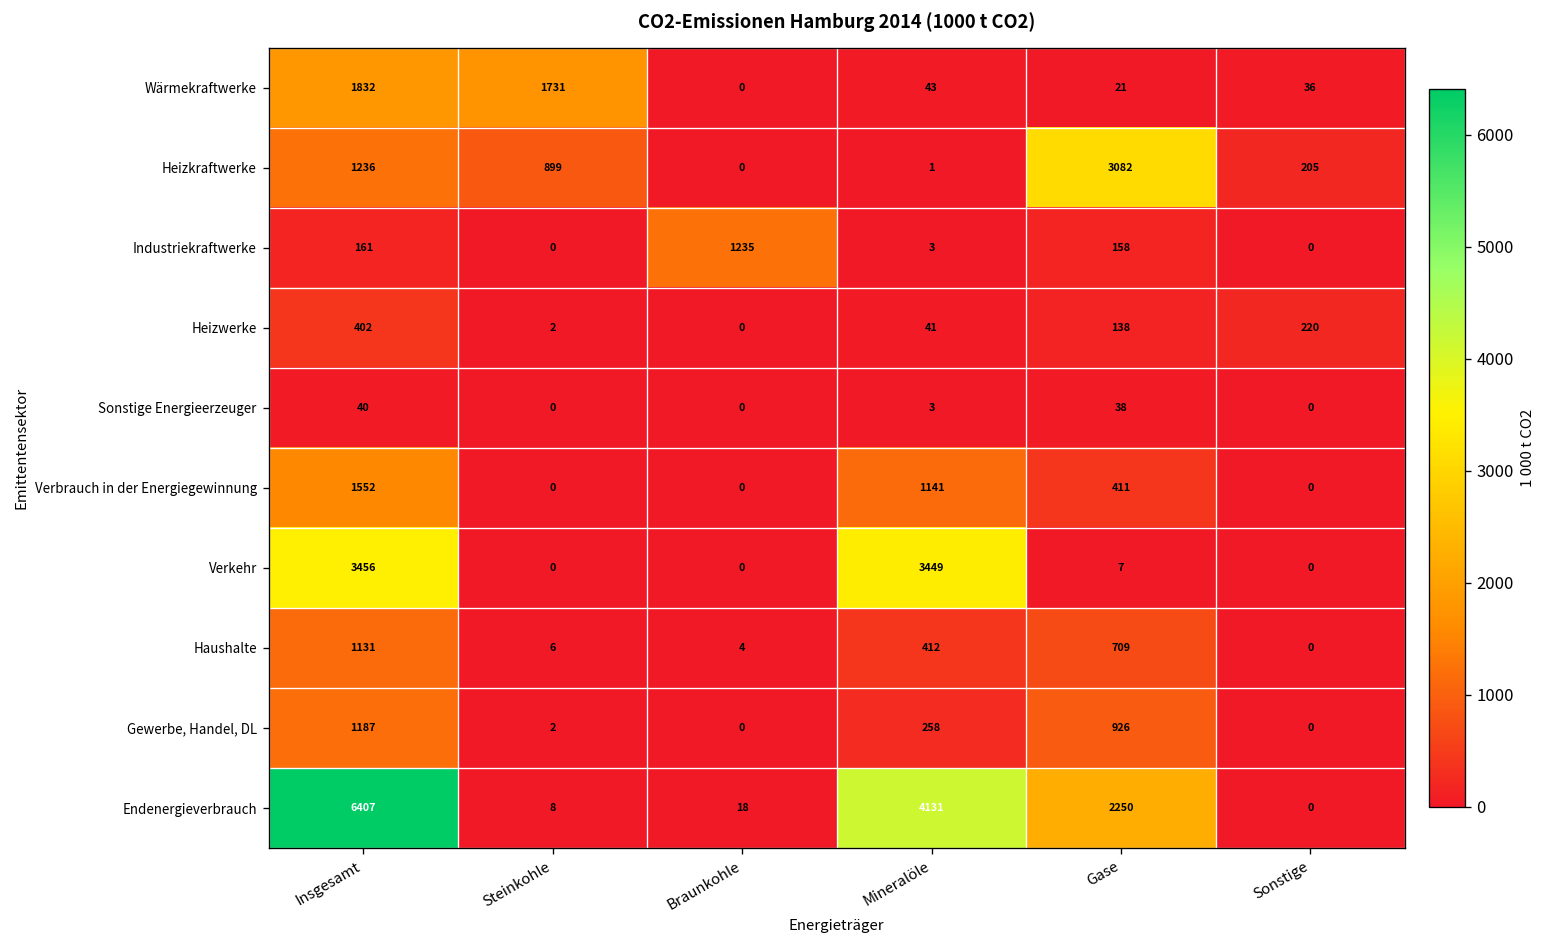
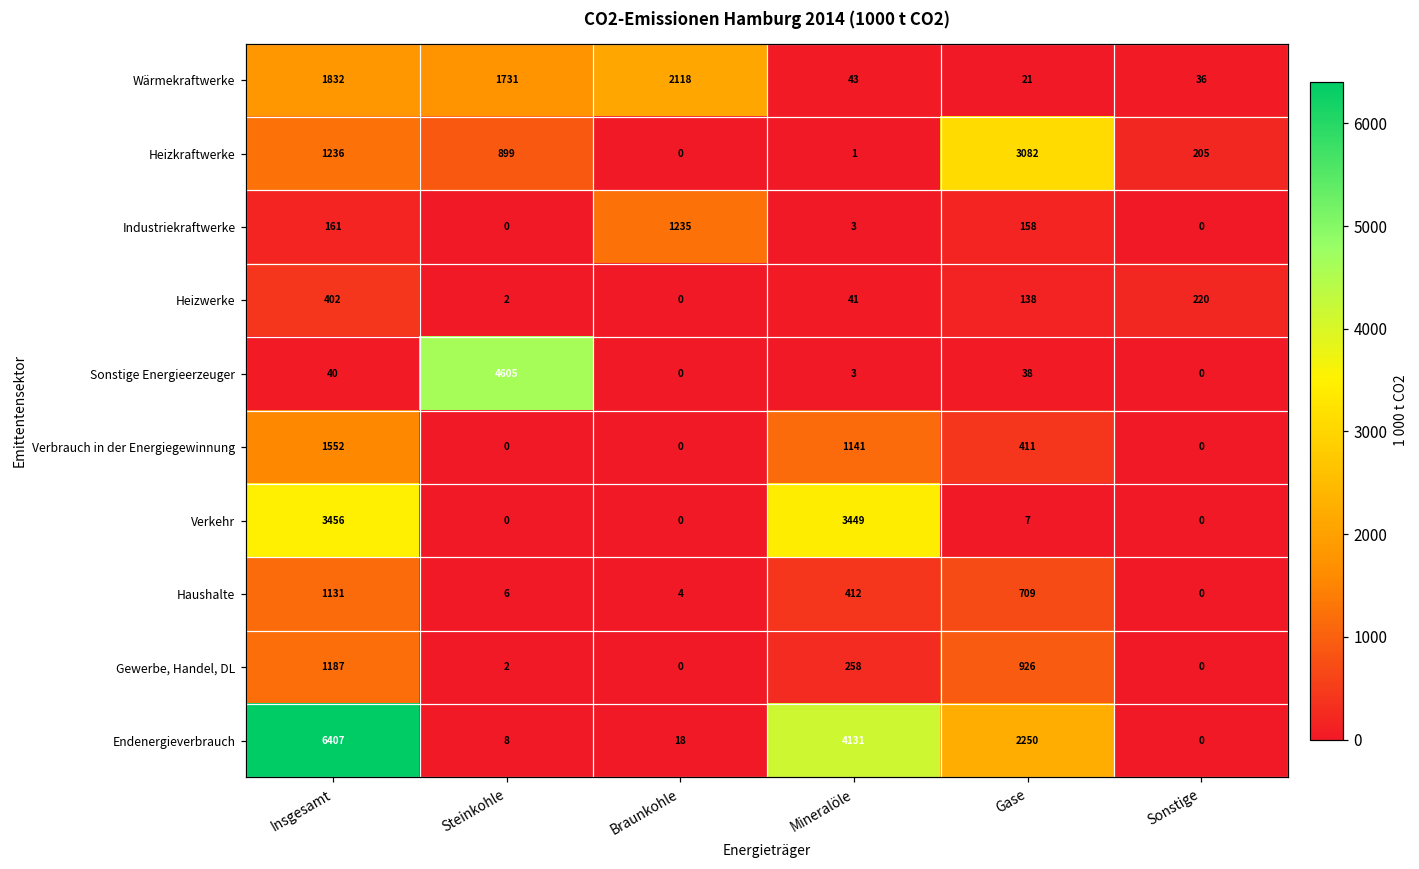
  {
    "Wärmekraftwerke": {
      "Insgesamt": 1832,
      "Steinkohle": 1731,
-     "Braunkohle": 0,
+     "Braunkohle": 2118,
      "Mineralöle": 43,
      "Gase": 21,
      "Sonstige": 36
    },
    "Heizkraftwerke": {
      "Insgesamt": 1236,
      "Steinkohle": 899,
      "Braunkohle": 0,
      "Mineralöle": 1,
      "Gase": 3082,
      "Sonstige": 205
    },
    "Industriekraftwerke": {
      "Insgesamt": 161,
      "Steinkohle": 0,
      "Braunkohle": 1235,
      "Mineralöle": 3,
      "Gase": 158,
      "Sonstige": 0
    },
    "Heizwerke": {
      "Insgesamt": 402,
      "Steinkohle": 2,
      "Braunkohle": 0,
      "Mineralöle": 41,
      "Gase": 138,
      "Sonstige": 220
    },
    "Sonstige Energieerzeuger": {
      "Insgesamt": 40,
-     "Steinkohle": 0,
+     "Steinkohle": 4605,
      "Braunkohle": 0,
      "Mineralöle": 3,
      "Gase": 38,
      "Sonstige": 0
    },
    "Verbrauch in der Energiegewinnung": {
      "Insgesamt": 1552,
      "Steinkohle": 0,
      "Braunkohle": 0,
      "Mineralöle": 1141,
      "Gase": 411,
      "Sonstige": 0
    },
    "Verkehr": {
      "Insgesamt": 3456,
      "Steinkohle": 0,
      "Braunkohle": 0,
      "Mineralöle": 3449,
      "Gase": 7,
      "Sonstige": 0
    },
    "Haushalte": {
      "Insgesamt": 1131,
      "Steinkohle": 6,
      "Braunkohle": 4,
      "Mineralöle": 412,
      "Gase": 709,
      "Sonstige": 0
    },
    "Gewerbe, Handel, DL": {
      "Insgesamt": 1187,
      "Steinkohle": 2,
      "Braunkohle": 0,
      "Mineralöle": 258,
      "Gase": 926,
      "Sonstige": 0
    },
    "Endenergieverbrauch": {
      "Insgesamt": 6407,
      "Steinkohle": 8,
      "Braunkohle": 18,
      "Mineralöle": 4131,
      "Gase": 2250,
      "Sonstige": 0
    }
  }
